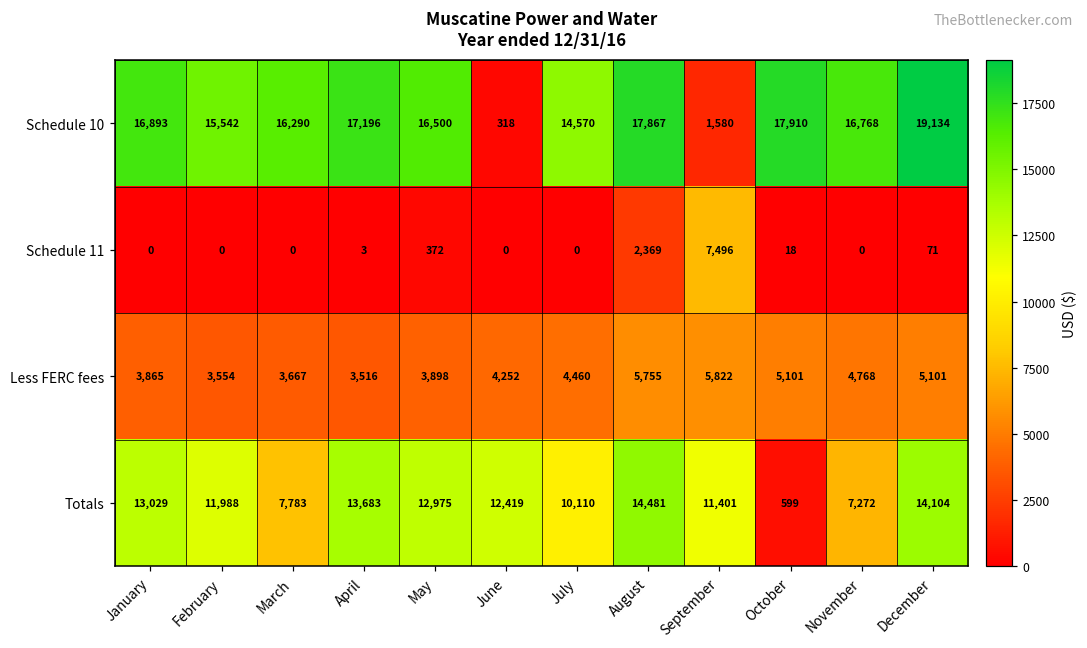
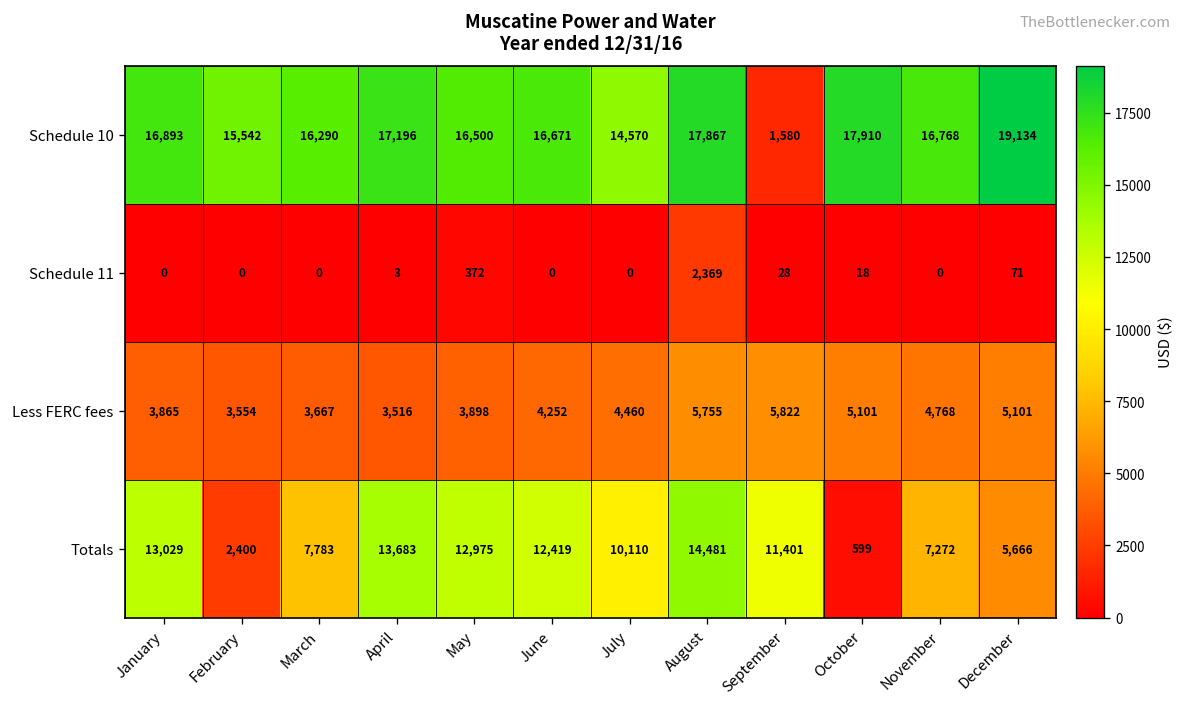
  {
    "Schedule 10": {
      "January": "16,893",
      "February": "15,542",
      "March": "16,290",
      "April": "17,196",
      "May": "16,500",
-     "June": "318",
+     "June": "16,671",
      "July": "14,570",
      "August": "17,867",
      "September": "1,580",
      "October": "17,910",
      "November": "16,768",
      "December": "19,134"
    },
    "Schedule 11": {
      "January": "0",
      "February": "0",
      "March": "0",
      "April": "3",
      "May": "372",
      "June": "0",
      "July": "0",
      "August": "2,369",
-     "September": "7,496",
+     "September": "28",
      "October": "18",
      "November": "0",
      "December": "71"
    },
    "Less FERC fees": {
      "January": "3,865",
      "February": "3,554",
      "March": "3,667",
      "April": "3,516",
      "May": "3,898",
      "June": "4,252",
      "July": "4,460",
      "August": "5,755",
      "September": "5,822",
      "October": "5,101",
      "November": "4,768",
      "December": "5,101"
    },
    "Totals": {
      "January": "13,029",
-     "February": "11,988",
+     "February": "2,400",
      "March": "7,783",
      "April": "13,683",
      "May": "12,975",
      "June": "12,419",
      "July": "10,110",
      "August": "14,481",
      "September": "11,401",
      "October": "599",
      "November": "7,272",
-     "December": "14,104"
+     "December": "5,666"
    }
  }
